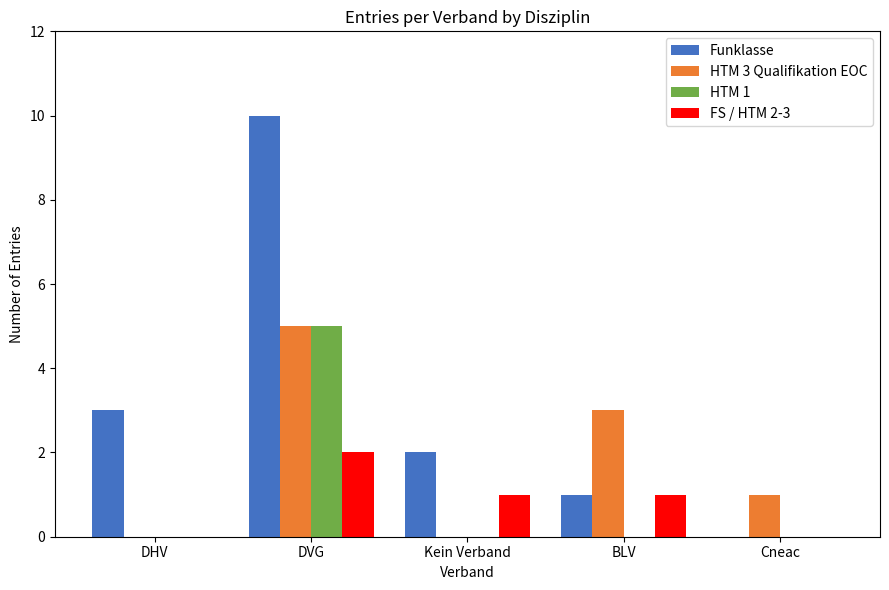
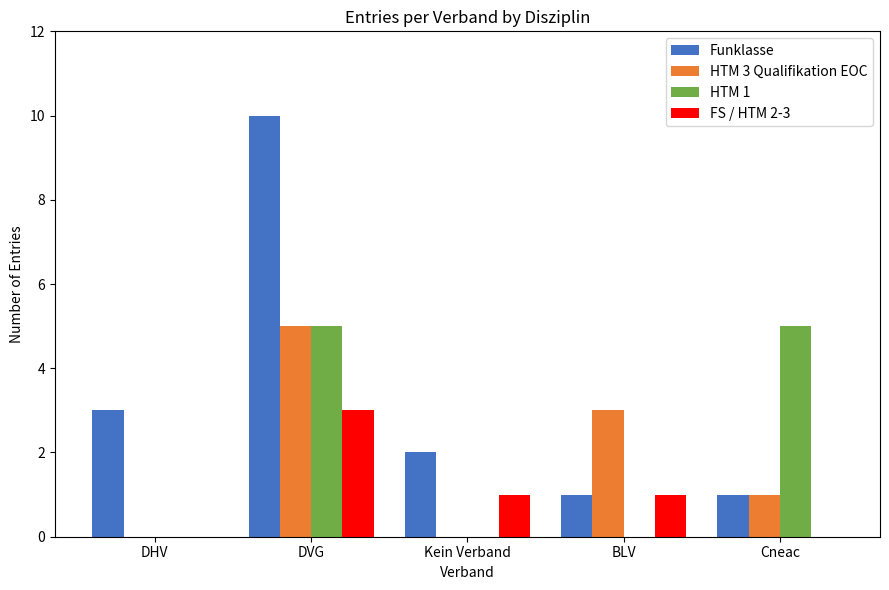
  {
    "Funklasse": {
      "DHV": 3,
      "DVG": 10,
      "Kein Verband": 2,
      "BLV": 1,
-     "Cneac": 0
+     "Cneac": 1
    },
    "HTM 3 Qualifikation EOC": {
      "DHV": 0,
      "DVG": 5,
      "Kein Verband": 0,
      "BLV": 3,
      "Cneac": 1
    },
    "HTM 1": {
      "DHV": 0,
      "DVG": 5,
      "Kein Verband": 0,
      "BLV": 0,
-     "Cneac": 0
+     "Cneac": 5
    },
    "FS / HTM 2-3": {
      "DHV": 0,
-     "DVG": 2,
+     "DVG": 3,
      "Kein Verband": 1,
      "BLV": 1,
      "Cneac": 0
    }
  }
